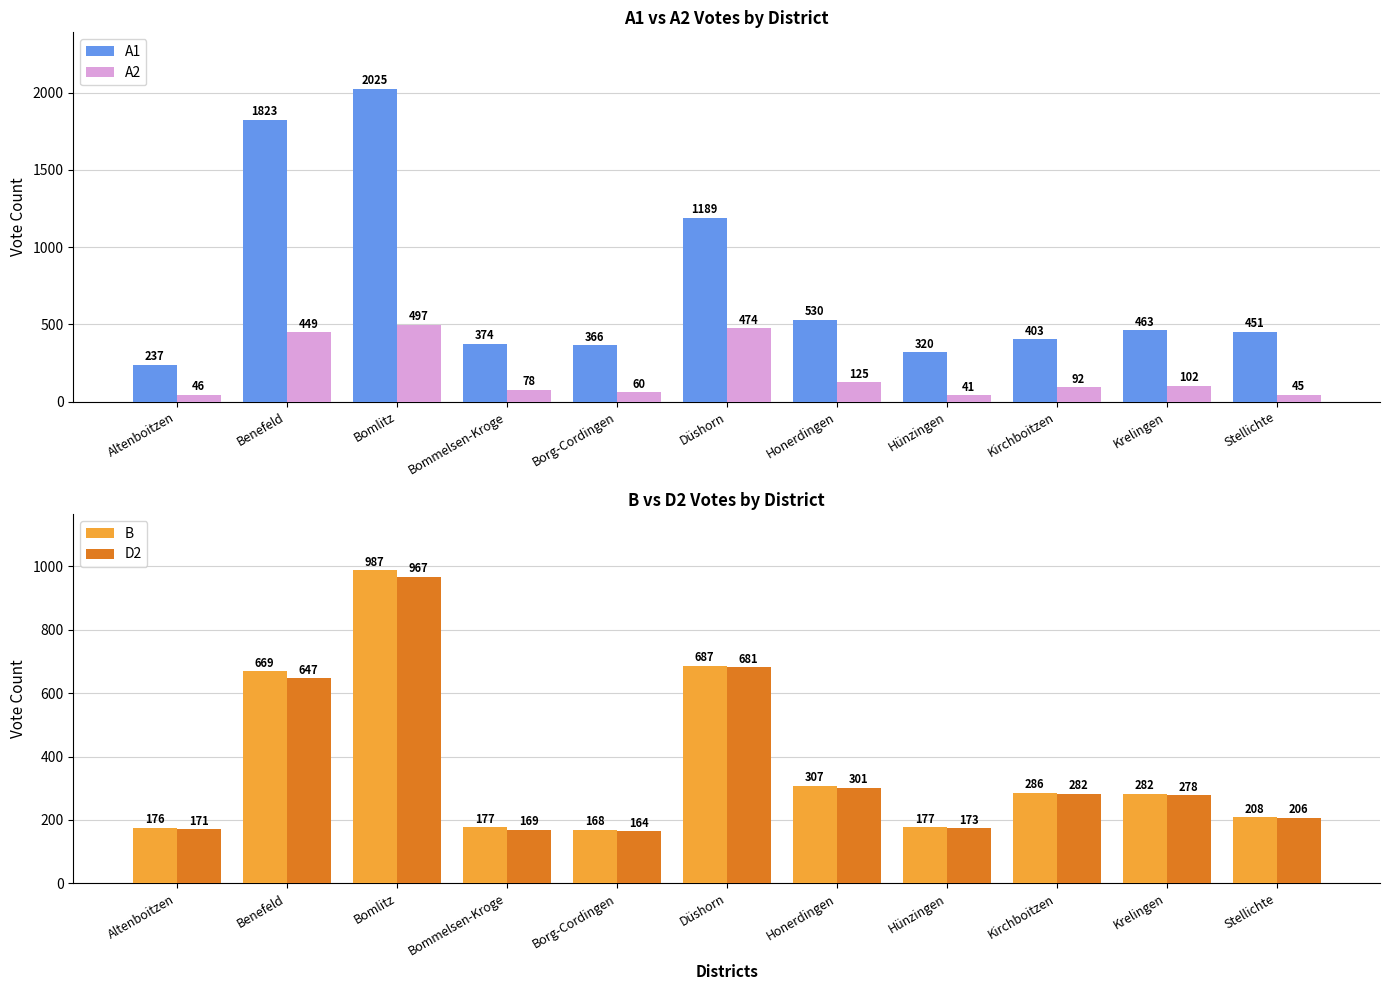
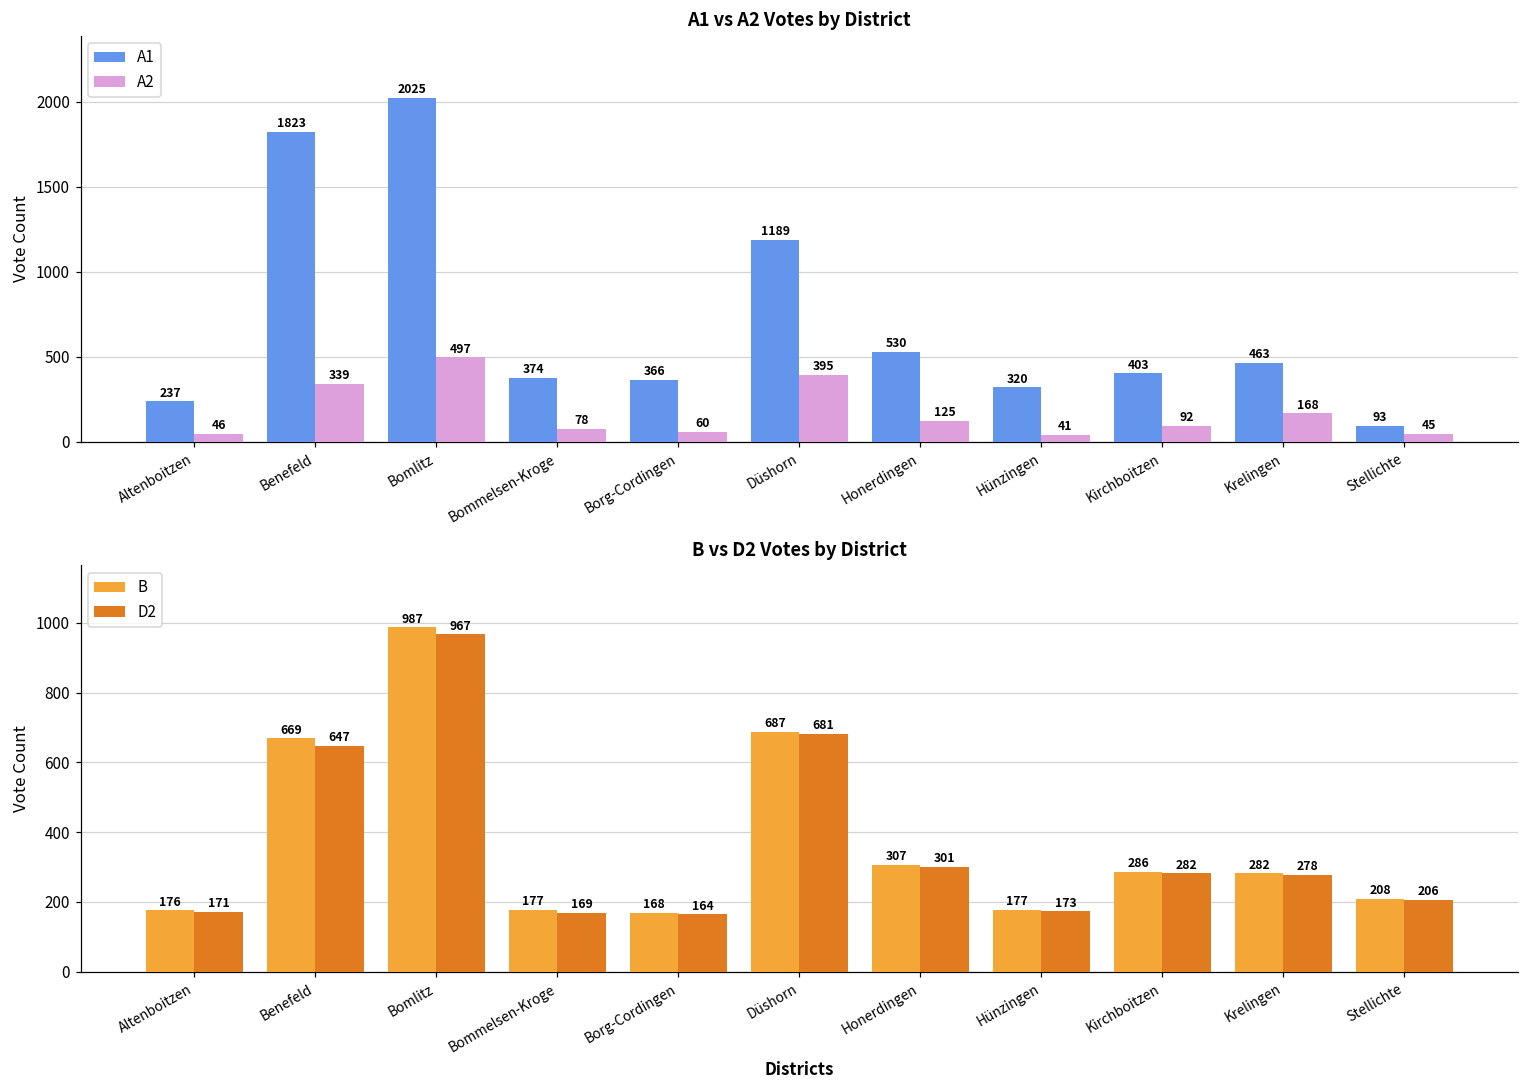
  {
    "A1 vs A2 Votes by District": {
      "A1": {
        "Altenboitzen": 237,
        "Benefeld": 1823,
        "Bomlitz": 2025,
        "Bommelsen-Kroge": 374,
        "Borg-Cordingen": 366,
        "Düshorn": 1189,
        "Honerdingen": 530,
        "Hünzingen": 320,
        "Kirchboitzen": 403,
        "Krelingen": 463,
-       "Stellichte": 451
+       "Stellichte": 93
      },
      "A2": {
        "Altenboitzen": 46,
-       "Benefeld": 449,
+       "Benefeld": 339,
        "Bomlitz": 497,
        "Bommelsen-Kroge": 78,
        "Borg-Cordingen": 60,
-       "Düshorn": 474,
+       "Düshorn": 395,
        "Honerdingen": 125,
        "Hünzingen": 41,
        "Kirchboitzen": 92,
-       "Krelingen": 102,
+       "Krelingen": 168,
        "Stellichte": 45
      }
    }
  }
